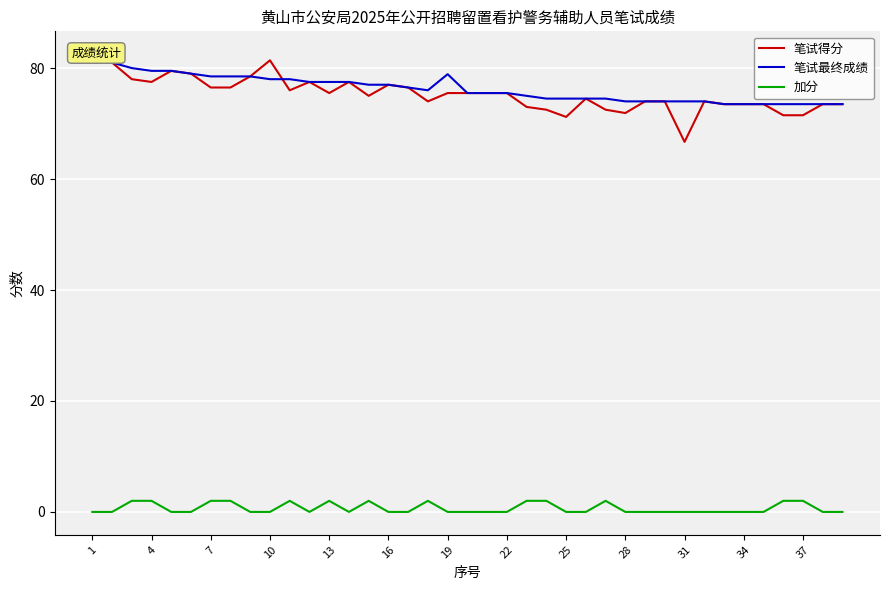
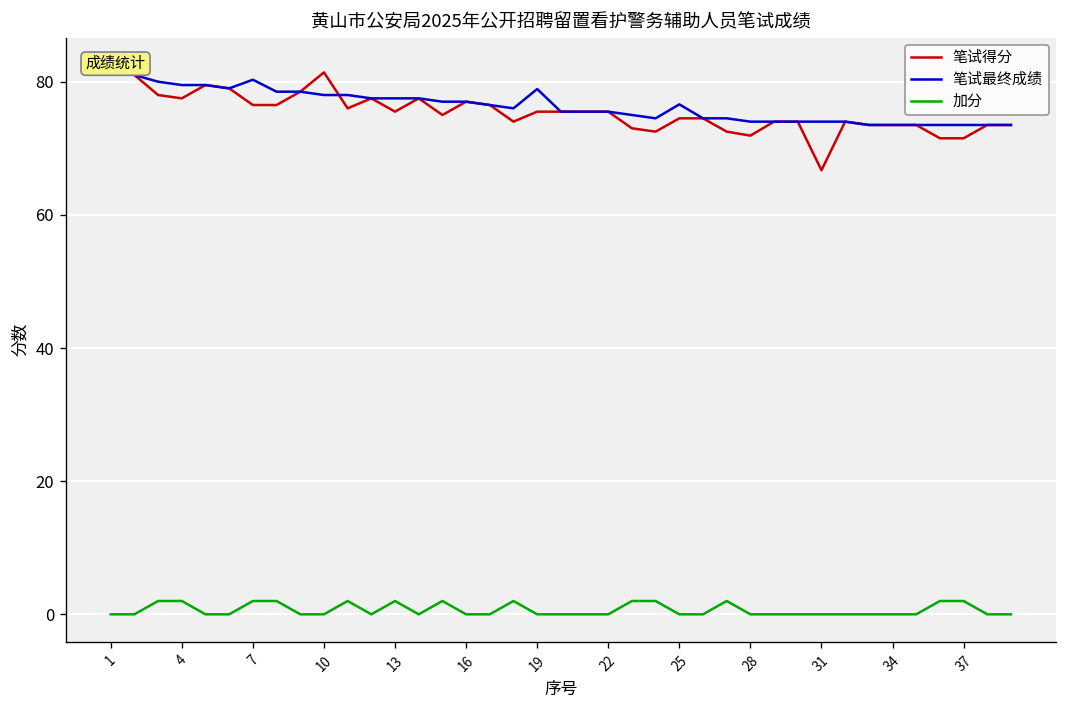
  {
    "笔试得分": {
      "4": 78,
      "7": 77,
      "10": 81,
      "13": 76,
      "19": 76,
-     "25": 71,
+     "25": 75,
      "28": 72,
      "31": 67,
      "37": 72
    },
    "笔试最终成绩": {
      "4": 80,
-     "7": 79,
+     "7": 80,
      "10": 78,
      "13": 78,
      "19": 79,
-     "25": 75,
+     "25": 77,
      "28": 74,
      "31": 74,
      "37": 74
    },
    "加分": {
      "1": 0,
      "4": 2,
      "7": 2,
      "10": 0,
      "13": 2,
      "16": 0,
      "19": 0,
      "22": 0,
      "25": 0,
      "28": 0,
      "31": 0,
      "34": 0,
      "37": 2
    }
  }
